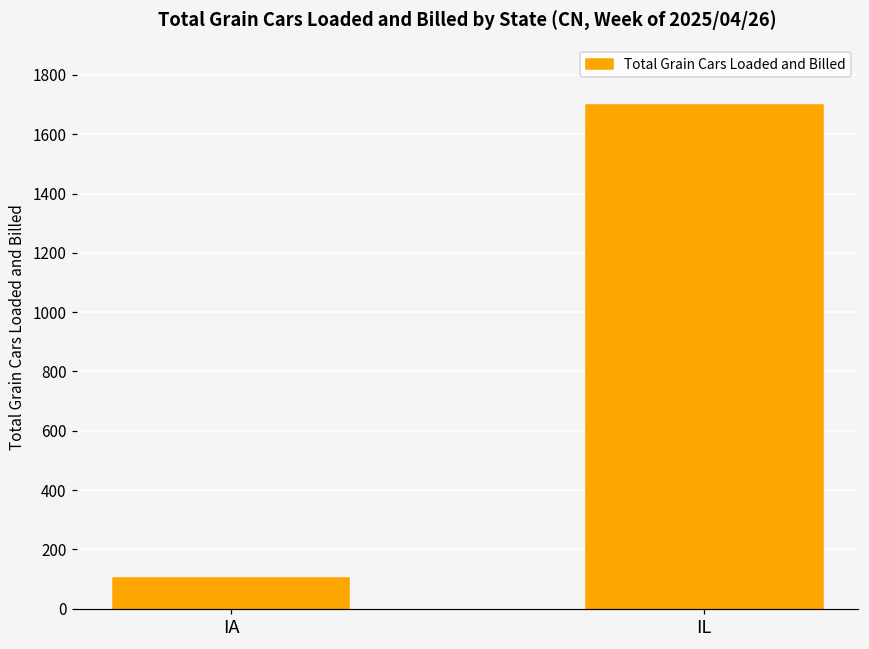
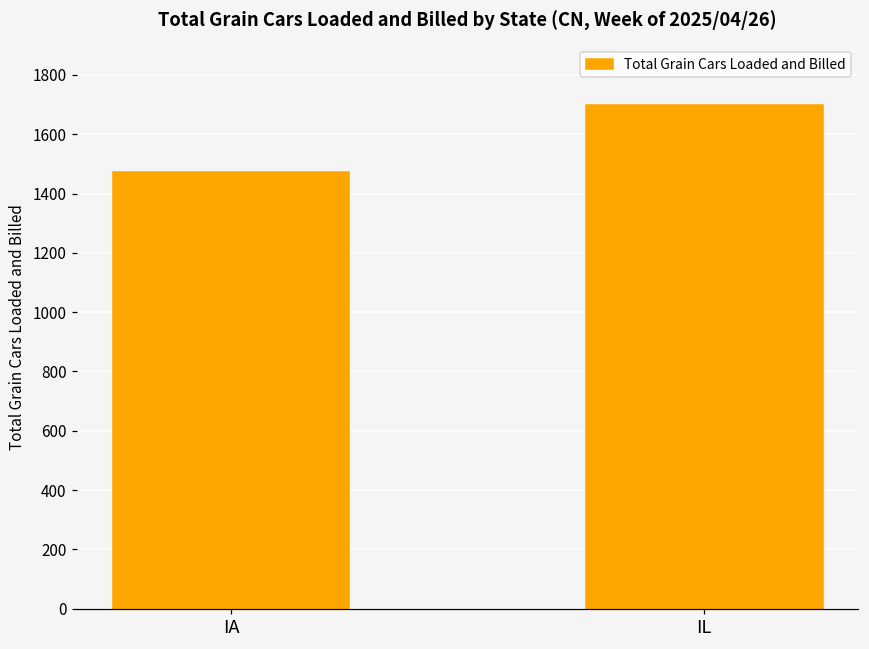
  {
-   "IA": 100,
+   "IA": 1470,
    "IL": 1700
  }
